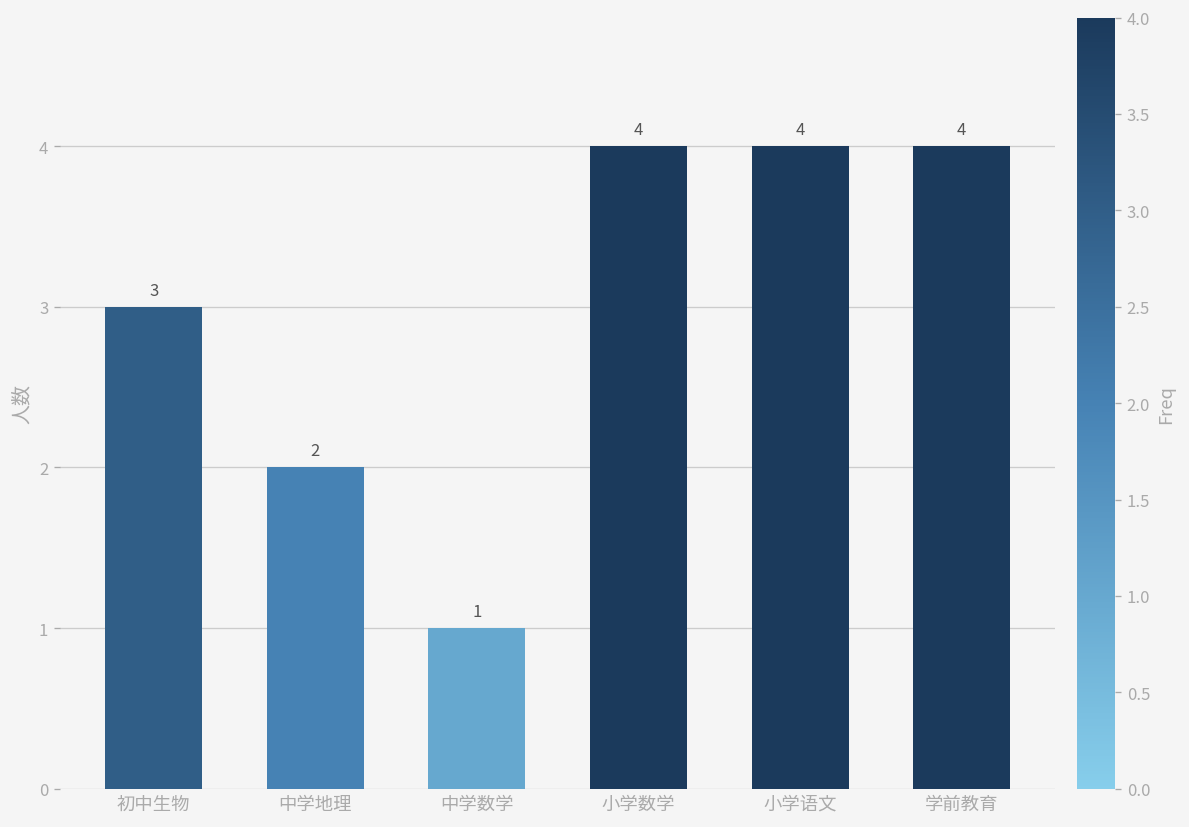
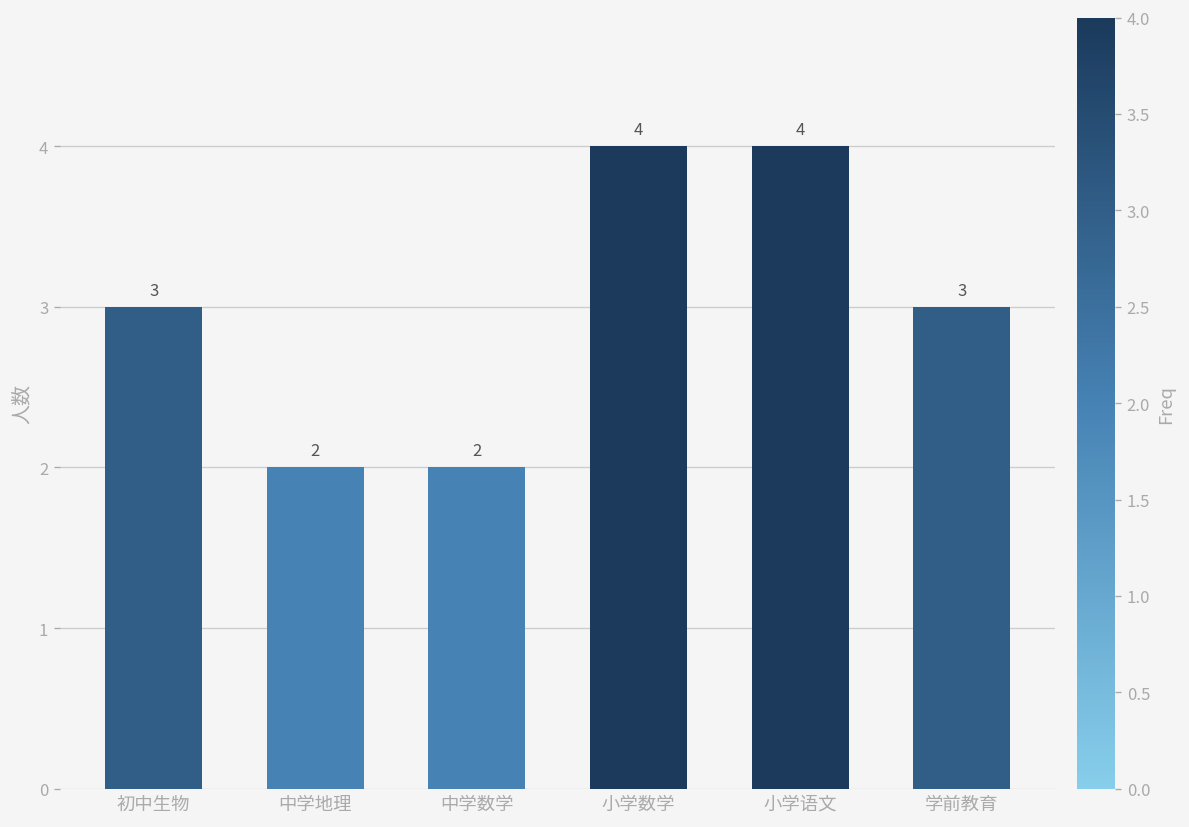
  {
    "初中生物": 3,
    "中学地理": 2,
-   "中学数学": 1,
+   "中学数学": 2,
    "小学数学": 4,
    "小学语文": 4,
-   "学前教育": 4
+   "学前教育": 3
  }
